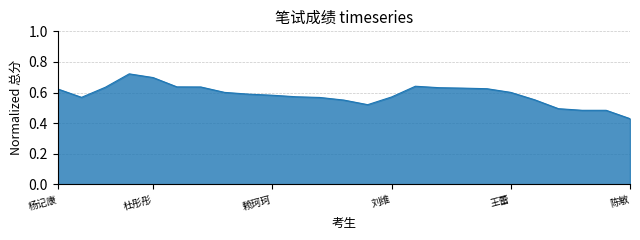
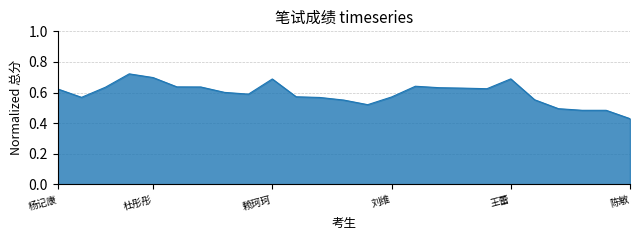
  {
    "杨记康": 0.62,
    "杜彤彤": 0.70,
-   "赖珂珂": 0.58,
+   "赖珂珂": 0.69,
    "刘维": 0.57,
-   "王蕾": 0.60,
+   "王蕾": 0.69,
    "陈敏": 0.43
  }
